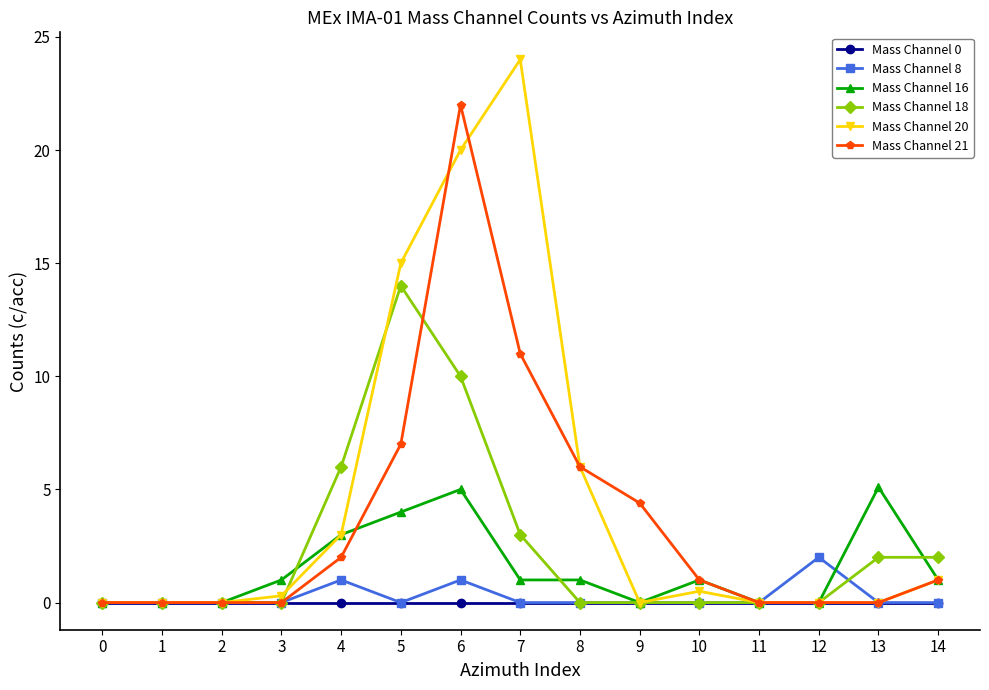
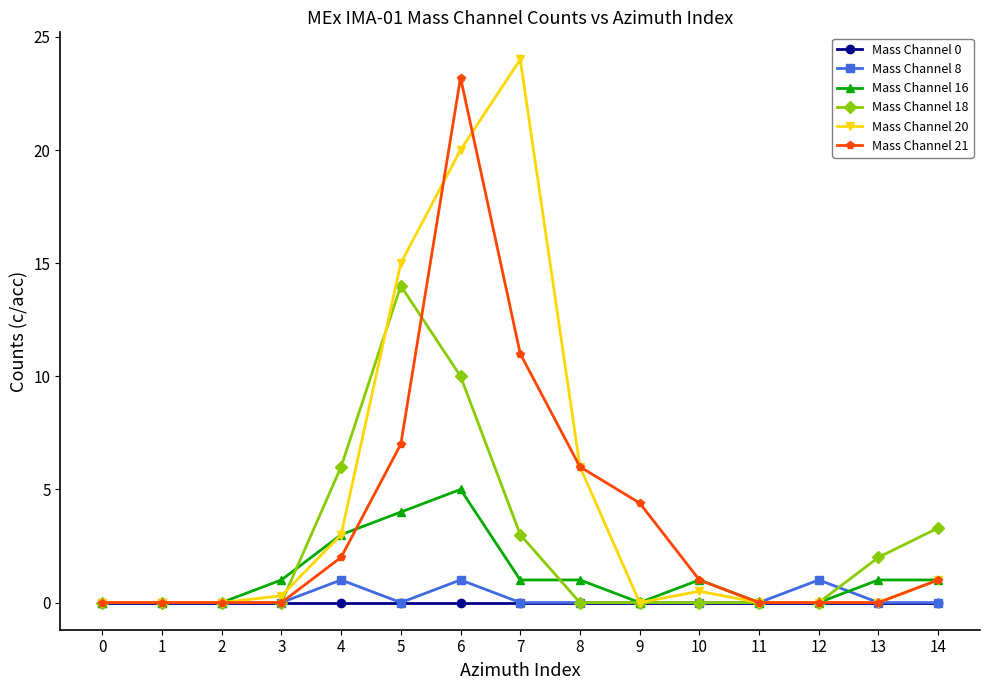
  {
    "Mass Channel 0": {
      "4": 0.0,
      "6": 0.0
    },
    "Mass Channel 8": {
      "4": 1,
      "6": 1,
-     "12": 2
+     "12": 1
    },
    "Mass Channel 16": {
      "3": 1.0,
      "5": 4.0,
      "6": 5.0,
      "7": 1.0,
      "8": 1.0,
-     "13": 5.1
+     "13": 1.0
    },
    "Mass Channel 18": {
      "4": 6.0,
      "5": 14.0,
      "6": 10.0,
      "7": 3.0,
      "13": 2.0,
-     "14": 2.0
+     "14": 3.3
    },
    "Mass Channel 20": {
      "3": 0.3,
      "5": 15.0,
      "6": 20.0,
      "7": 24.0,
      "10": 0.5
    },
    "Mass Channel 21": {
      "4": 2.0,
      "5": 7.0,
-     "6": 22.0,
+     "6": 23.2,
      "7": 11.0,
      "9": 4.4
    }
  }
